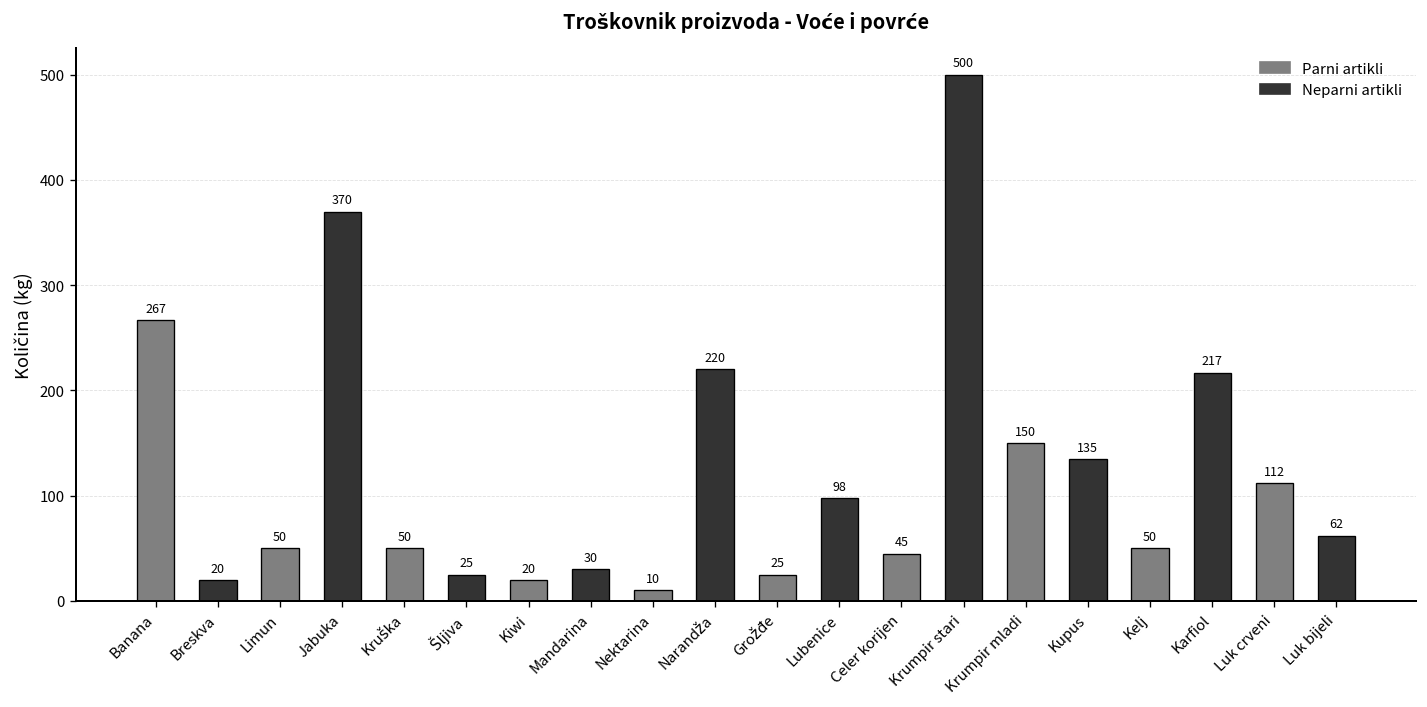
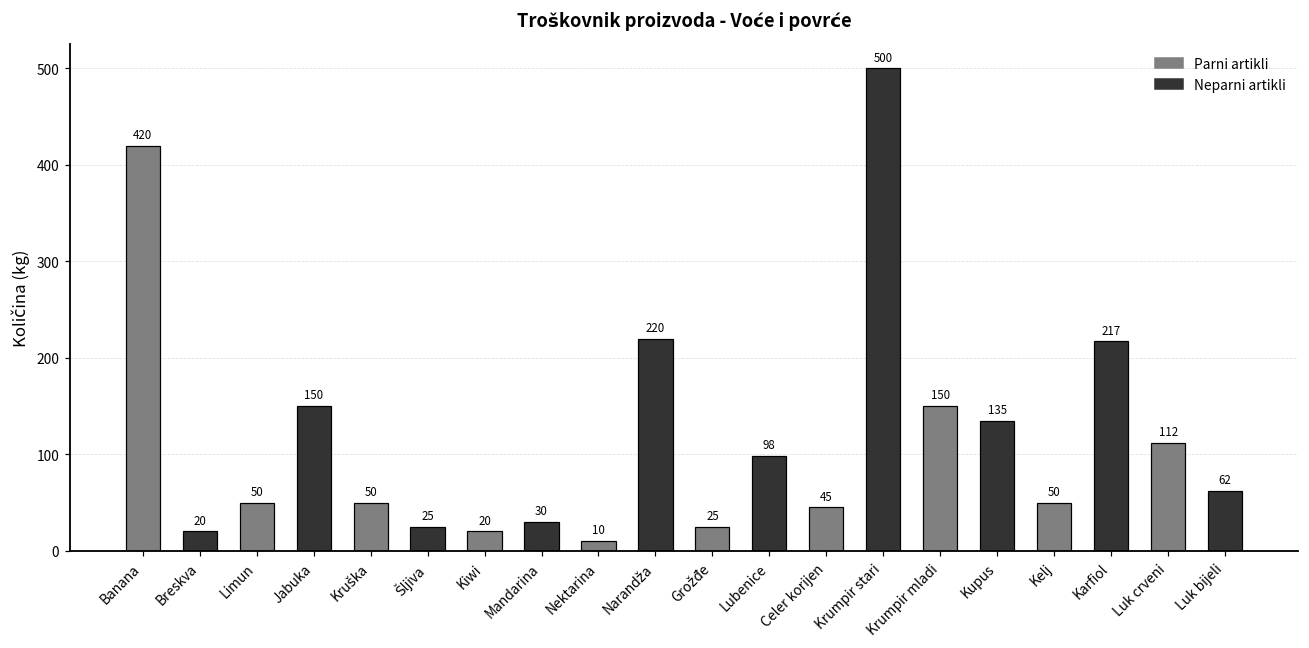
  {
-   "Banana": 267,
+   "Banana": 420,
    "Breskva": 20,
    "Limun": 50,
-   "Jabuka": 370,
+   "Jabuka": 150,
    "Kruška": 50,
    "Šljiva": 25,
    "Kiwi": 20,
    "Mandarina": 30,
    "Nektarina": 10,
    "Narandža": 220,
    "Grožđe": 25,
    "Lubenice": 98,
    "Celer korijen": 45,
    "Krumpir stari": 500,
    "Krumpir mladi": 150,
    "Kupus": 135,
    "Kelj": 50,
    "Karfiol": 217,
    "Luk crveni": 112,
    "Luk bijeli": 62
  }
